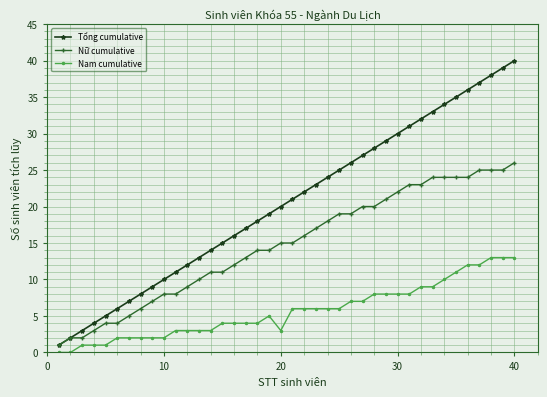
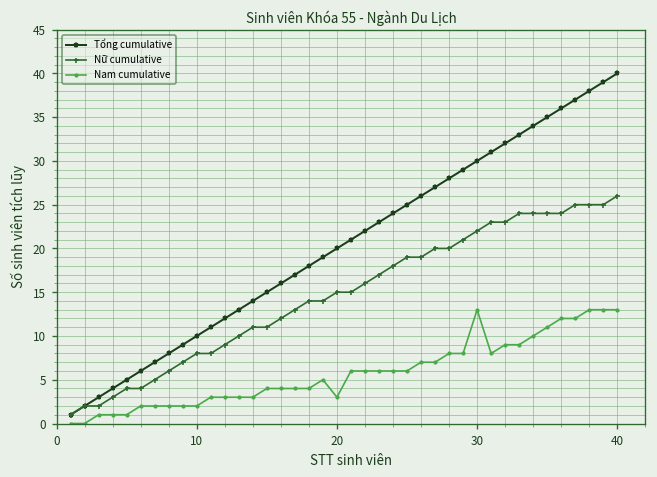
  {
    "Nam cumulative": {
      "10": 2,
      "20": 3,
-     "30": 8,
+     "30": 13,
      "40": 13
    }
  }
